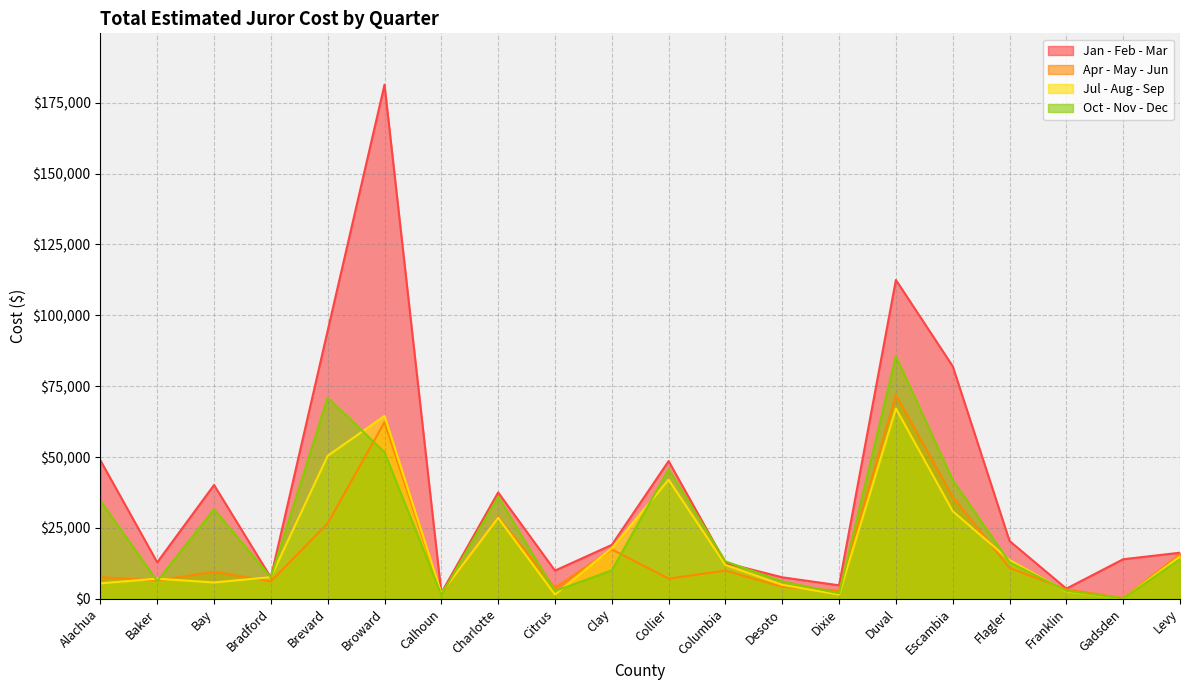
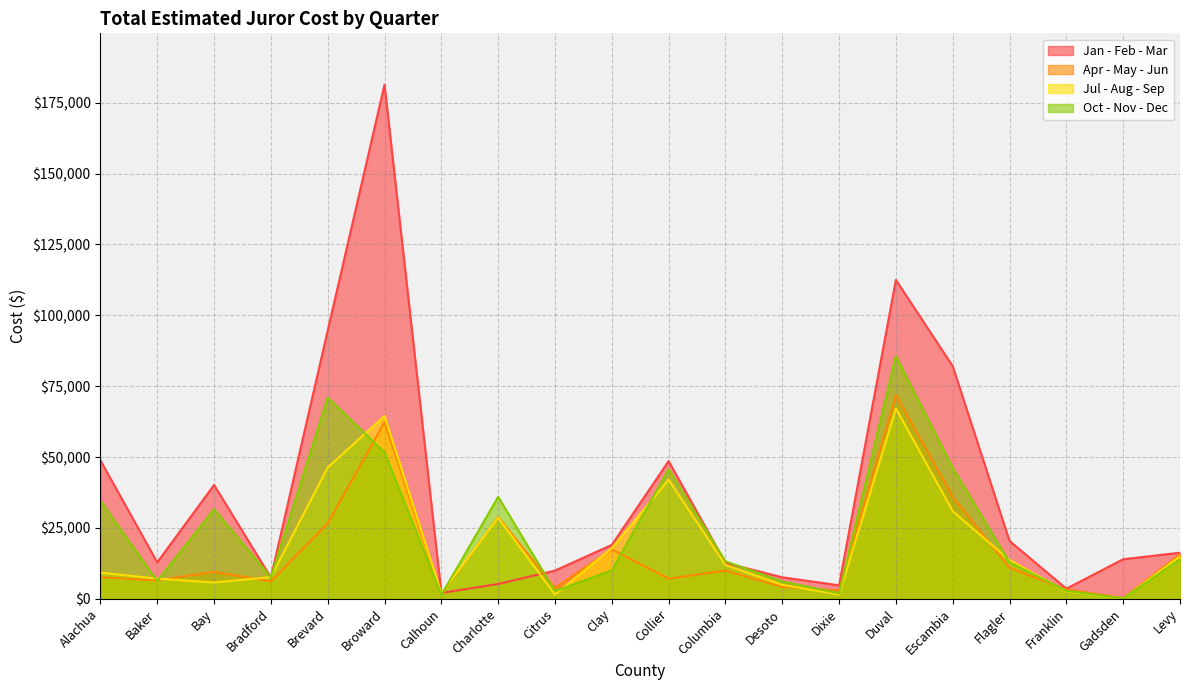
  {
    "Jan - Feb - Mar": {
      "Alachua": "$49,000",
      "Baker": "$13,000",
      "Bay": "$40,000",
      "Brevard": "$95,000",
      "Broward": "$181,000",
-     "Charlotte": "$38,000",
+     "Charlotte": "$5,000",
      "Citrus": "$10,000",
      "Clay": "$19,000",
      "Collier": "$49,000",
      "Desoto": "$8,000",
      "Dixie": "$5,000",
      "Duval": "$112,000",
      "Escambia": "$82,000",
      "Flagler": "$20,000",
      "Gadsden": "$14,000"
    },
    "Apr - May - Jun": {
      "Alachua": "$8,000",
      "Bay": "$9,000",
      "Bradford": "$6,000",
      "Brevard": "$27,000",
      "Broward": "$62,000",
      "Citrus": "$4,000",
      "Collier": "$7,000",
      "Columbia": "$10,000",
      "Dixie": "$3,000",
      "Duval": "$72,000",
      "Escambia": "$36,000",
      "Flagler": "$11,000"
    },
    "Jul - Aug - Sep": {
-     "Alachua": "$5,000",
+     "Alachua": "$9,000",
      "Bay": "$6,000",
-     "Brevard": "$50,000",
+     "Brevard": "$46,000",
      "Broward": "$64,000",
      "Citrus": "$1,000",
      "Collier": "$42,000",
      "Duval": "$67,000",
      "Escambia": "$31,000"
    },
    "Oct - Nov - Dec": {
      "Alachua": "$35,000",
      "Bay": "$32,000",
      "Brevard": "$71,000",
      "Broward": "$52,000",
      "Charlotte": "$36,000",
      "Citrus": "$3,000",
      "Clay": "$10,000",
      "Collier": "$46,000",
      "Desoto": "$6,000",
      "Duval": "$86,000",
-     "Escambia": "$42,000",
+     "Escambia": "$46,000",
      "Levy": "$14,000"
    }
  }
